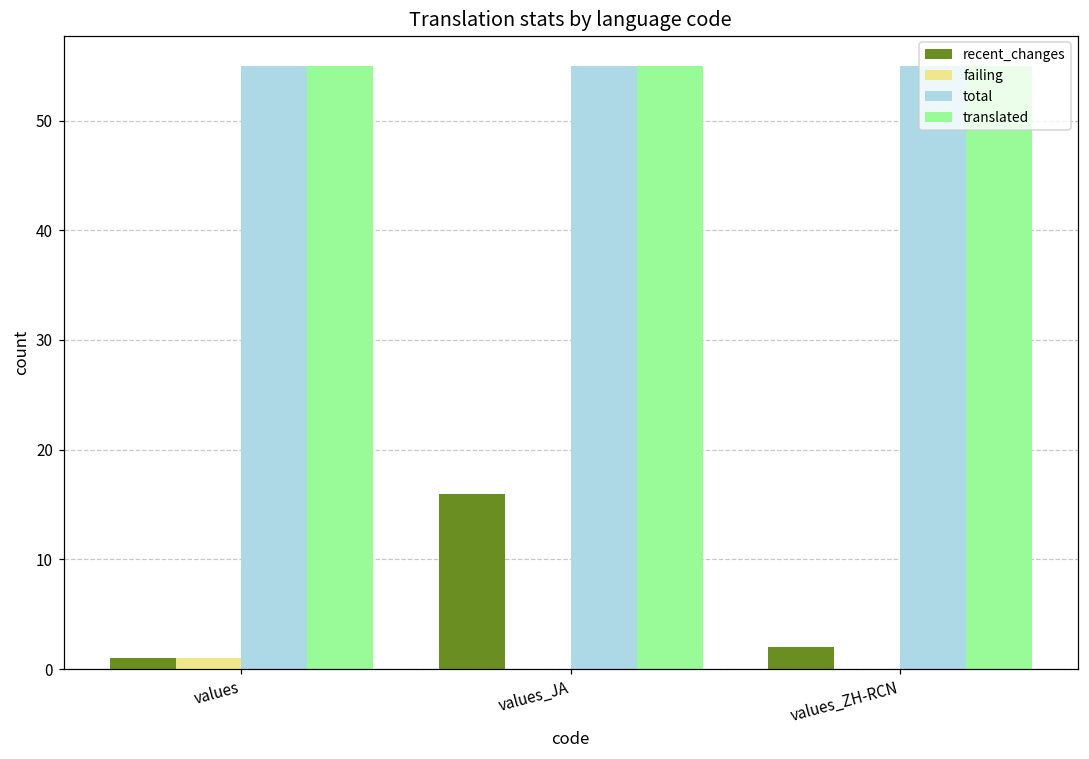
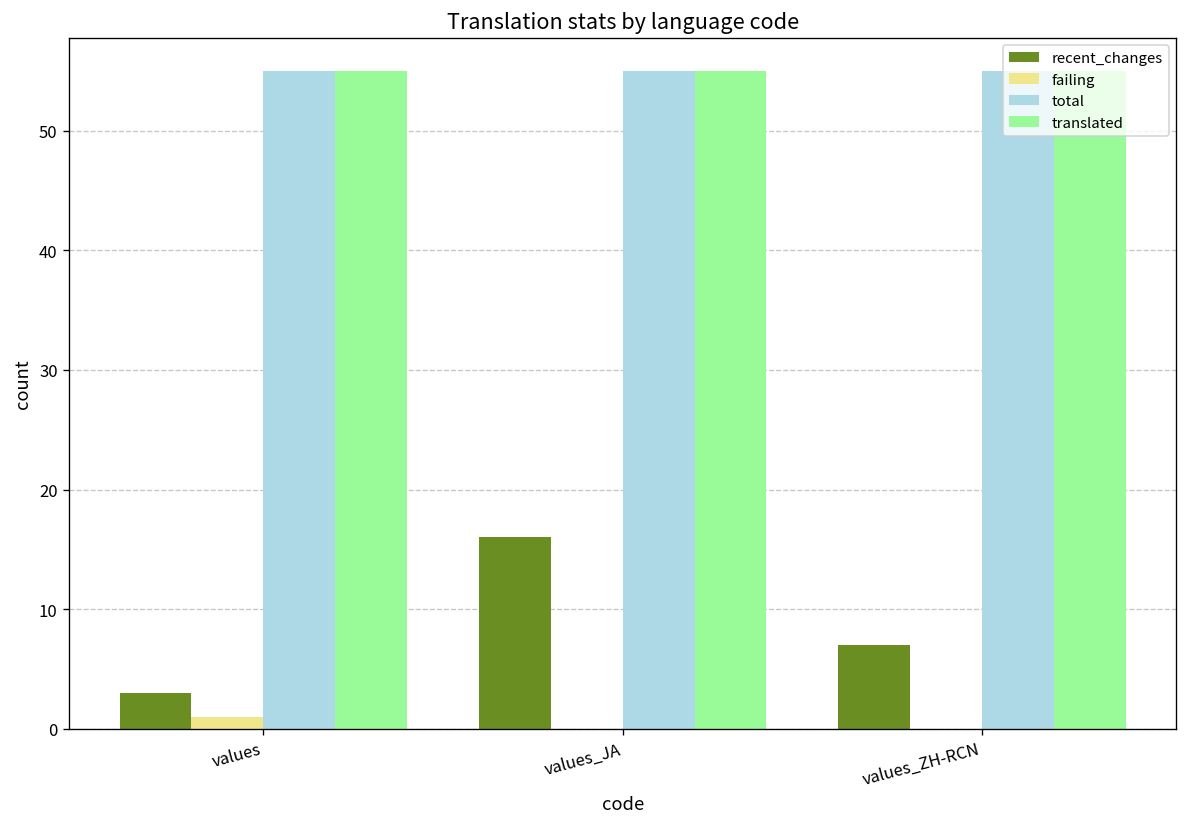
  {
    "recent_changes": {
-     "values": 1,
+     "values": 3,
      "values_JA": 16,
-     "values_ZH-RCN": 2
+     "values_ZH-RCN": 7
    },
    "failing": {
      "values": 1,
      "values_JA": 0,
      "values_ZH-RCN": 0
    },
    "total": {
      "values": 55,
      "values_JA": 55
    },
    "translated": {
      "values": 55,
      "values_JA": 55
    }
  }
